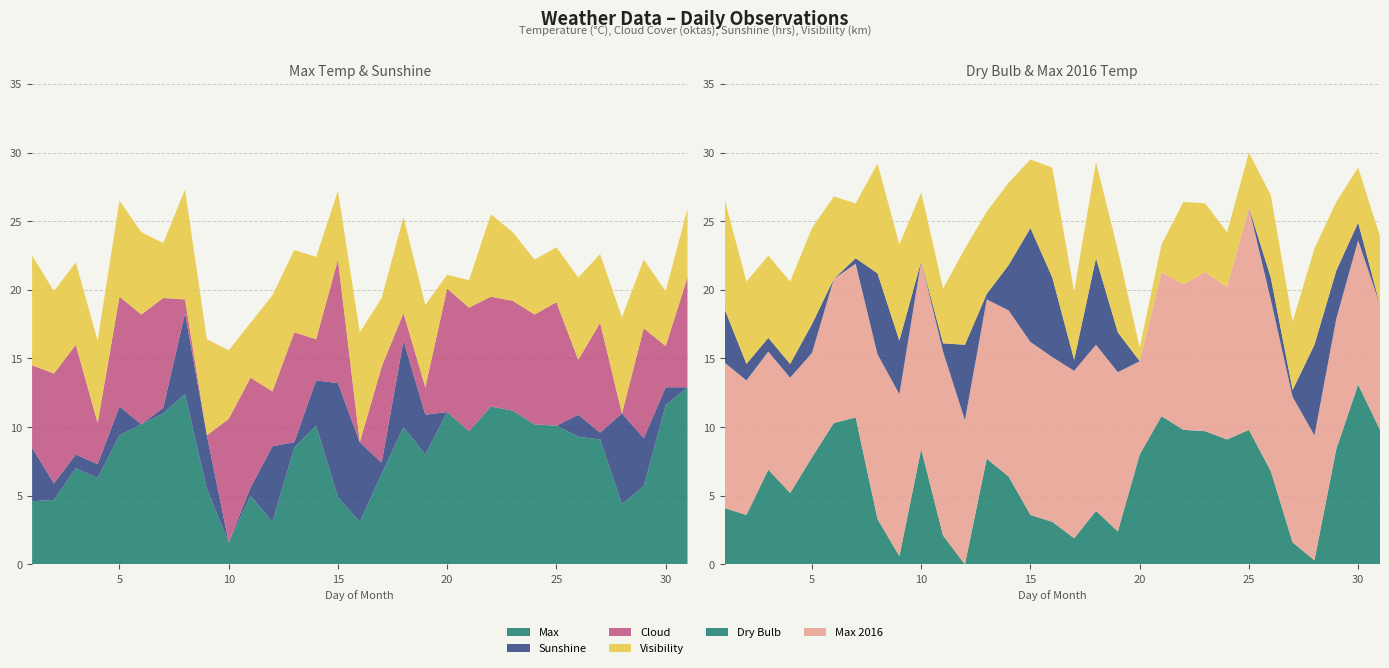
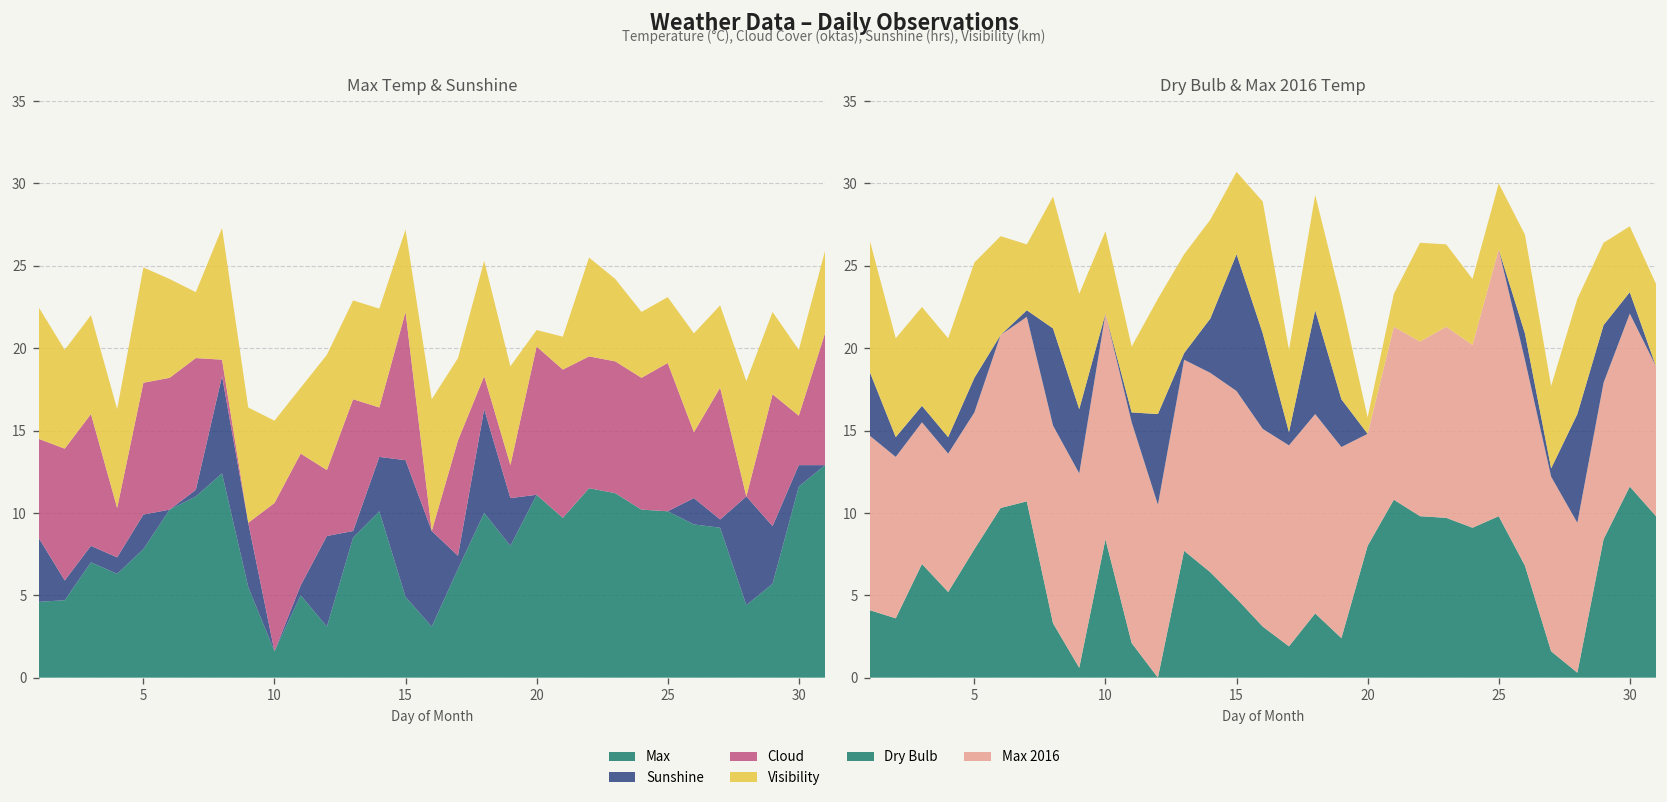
  {
    "Max Temp & Sunshine": {
      "Max": {
-       "5": 9.4,
+       "5": 7.8,
        "15": 4.9,
        "30": 11.6
      },
      "Sunshine": {
        "5": 2.1,
        "15": 8.3,
        "30": 1.3
      },
      "Cloud": {
        "5": 8.0,
        "10": 9.0,
        "15": 9.0,
        "20": 9.0,
        "25": 9.0,
        "30": 3.0
      },
      "Visibility": {
        "5": 7.0,
        "10": 5.0,
        "15": 5.0,
        "20": 1.0,
        "25": 4.0,
        "30": 4.0
      }
    },
    "Dry Bulb & Max 2016 Temp": {
      "Dry Bulb": {
        "5": 7.8,
        "10": 8.4,
-       "15": 3.6,
+       "15": 4.8,
        "20": 8.0,
        "25": 9.8,
-       "30": 13.1
+       "30": 11.6
      },
      "Max 2016": {
-       "5": 7.6,
+       "5": 8.3,
        "15": 12.6,
        "30": 10.5
      },
      "Sunshine": {
        "5": 2.1,
        "15": 8.3,
        "30": 1.3
      },
      "Visibility": {
        "5": 7.0,
        "10": 5.0,
        "15": 5.0,
        "20": 1.0,
        "25": 4.0,
        "30": 4.0
      }
    }
  }
